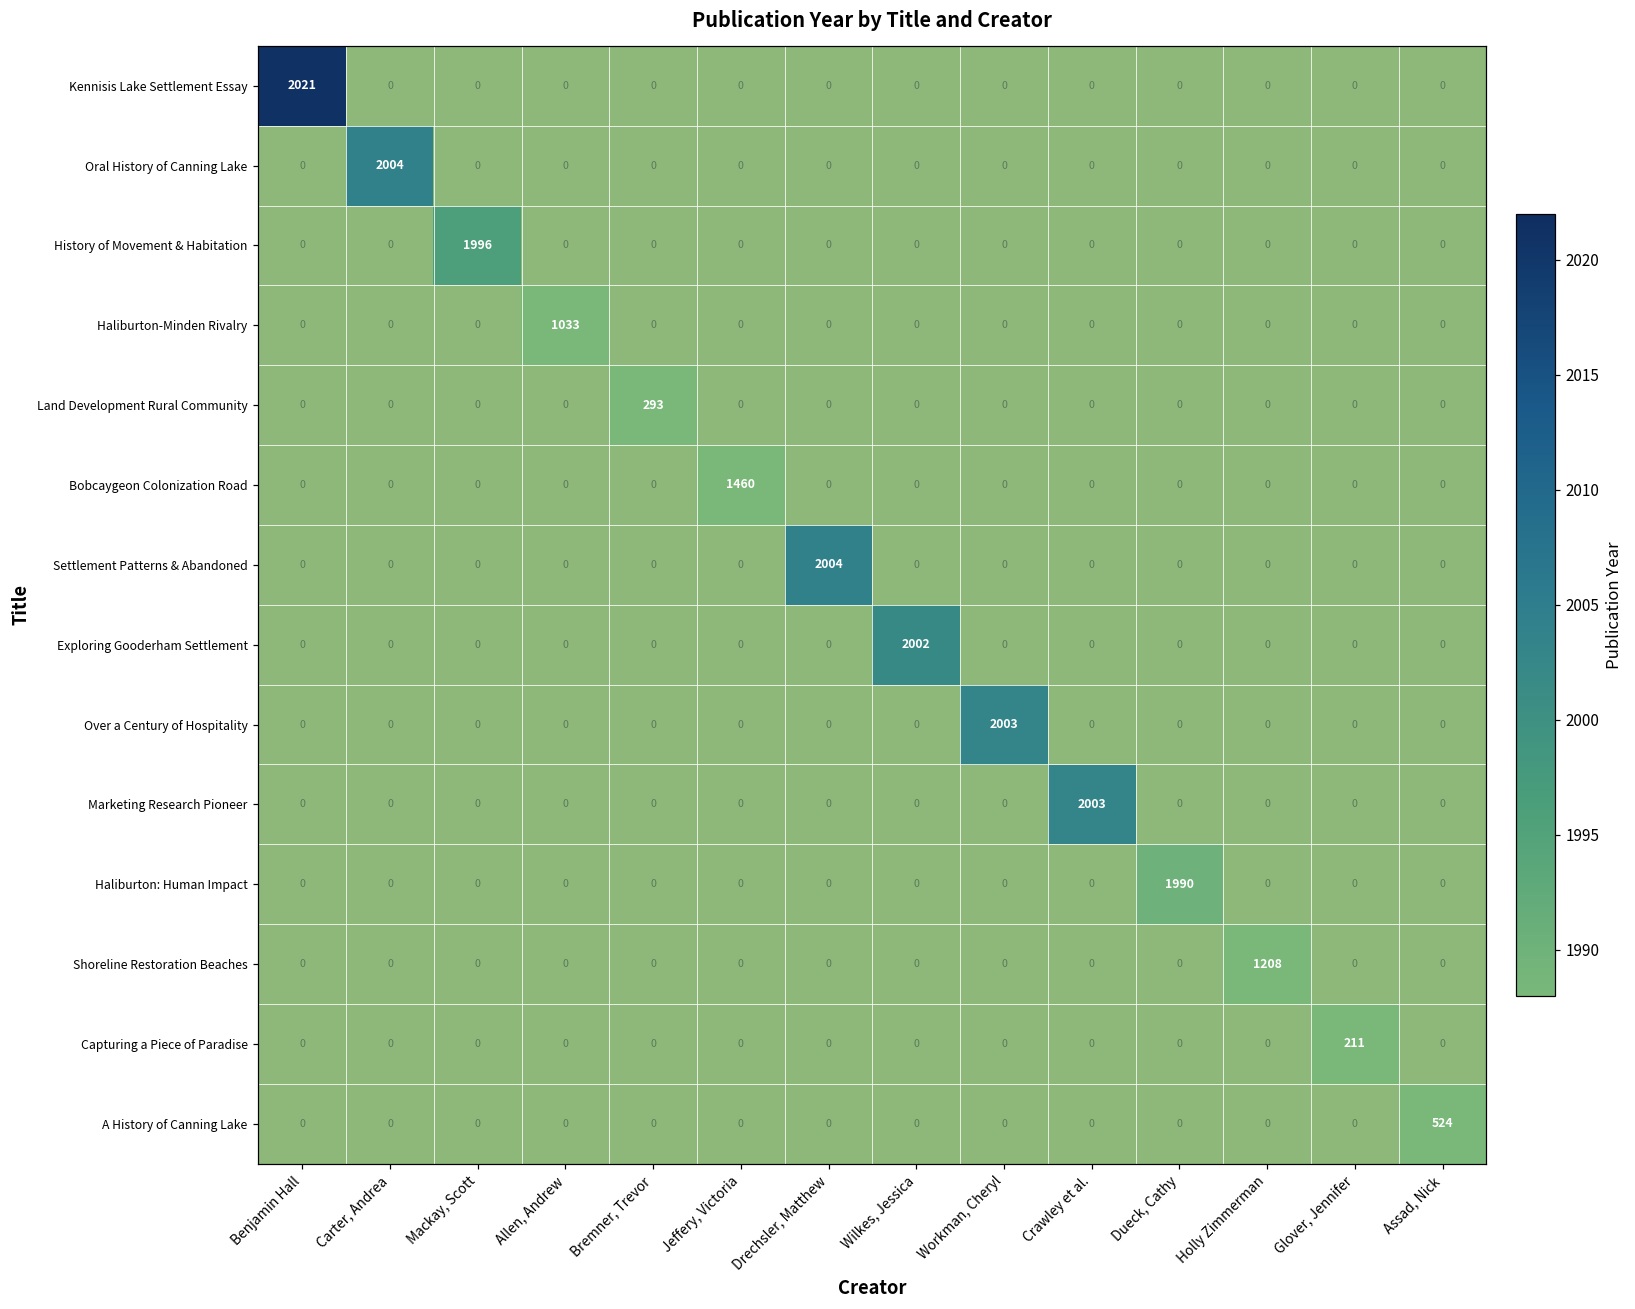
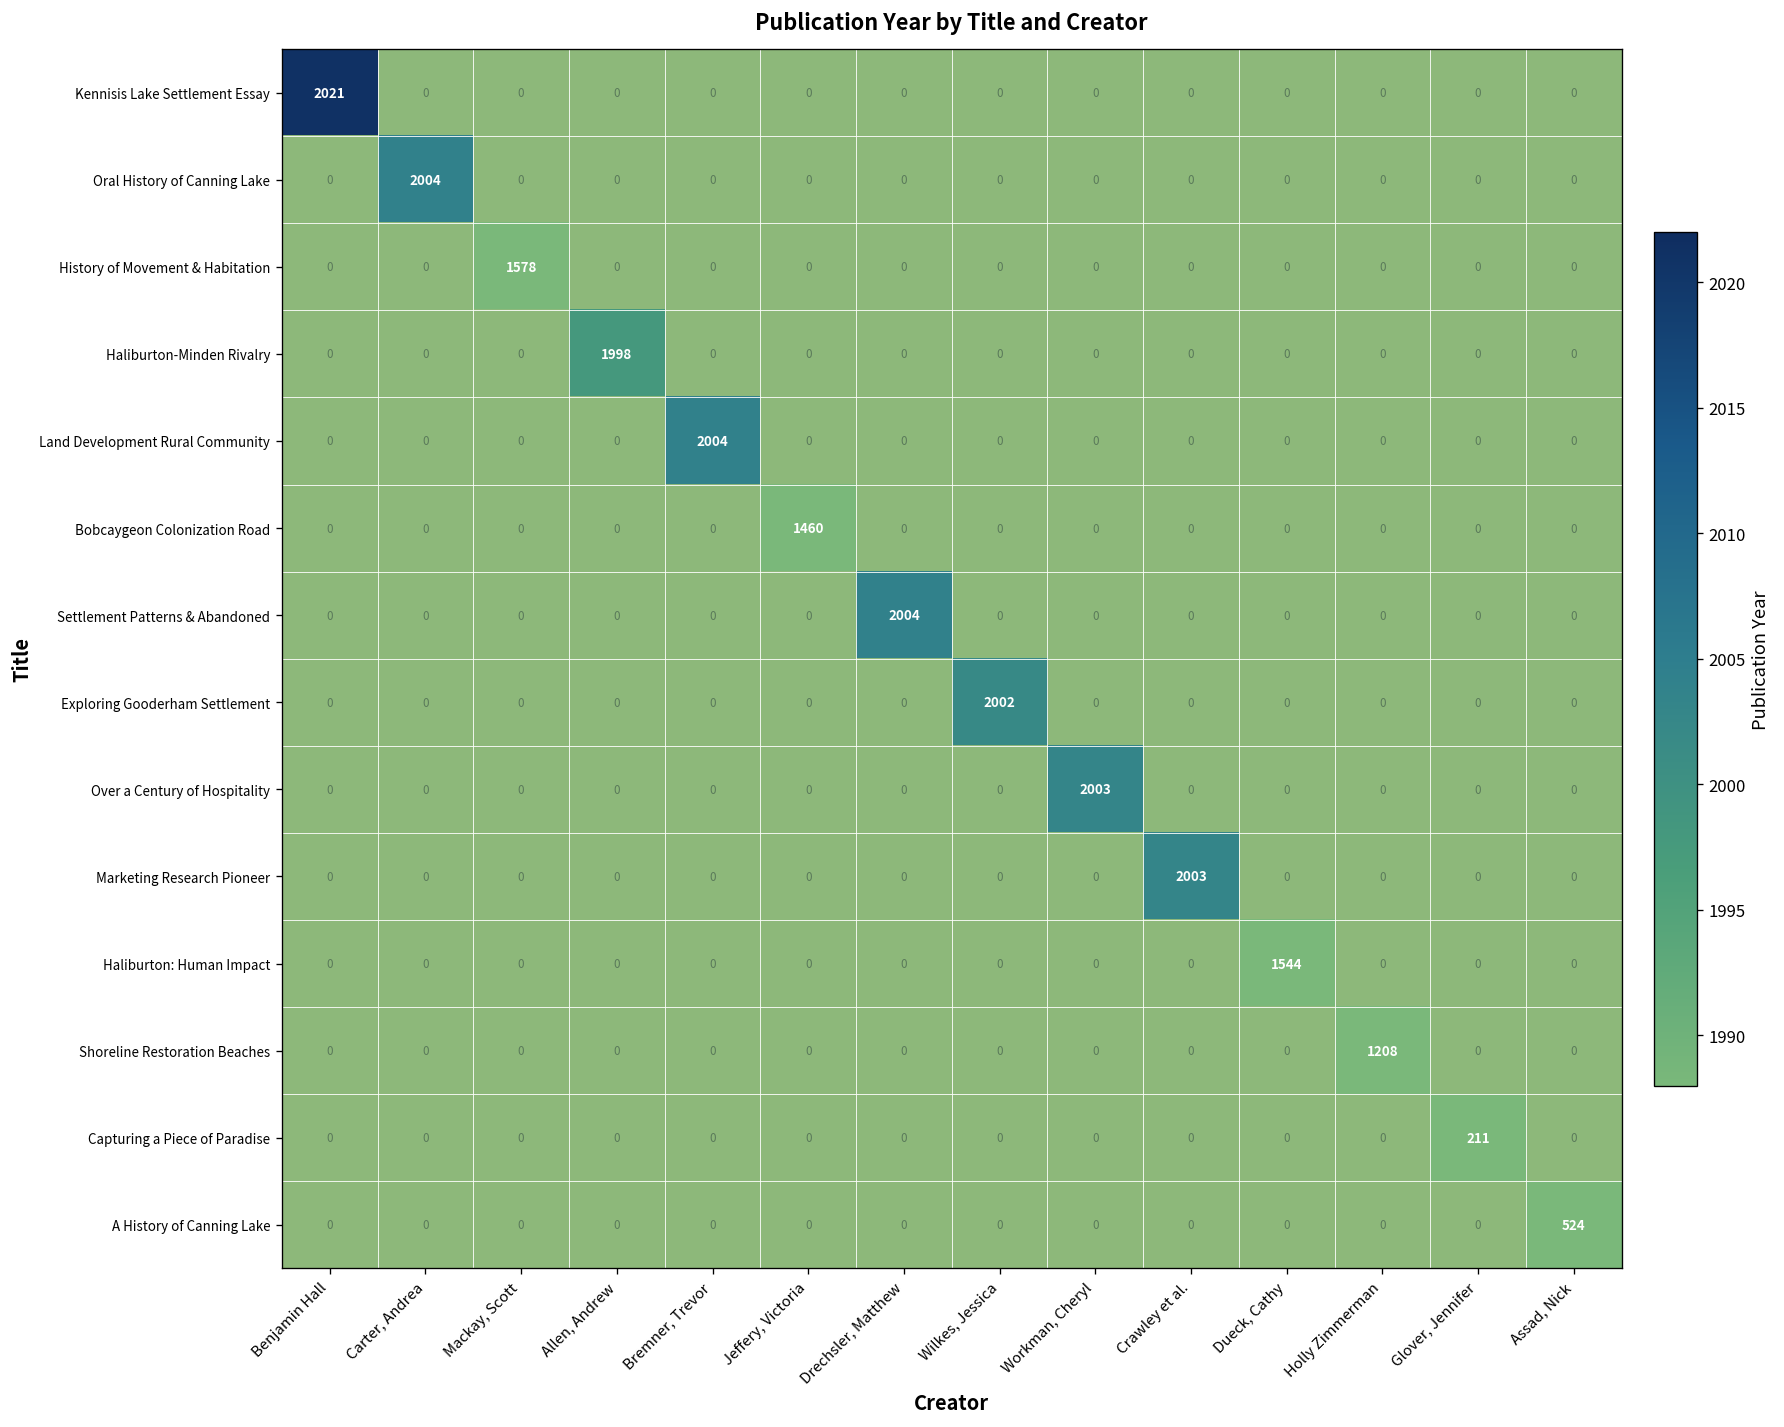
  {
    "Kennisis Lake Settlement Essay": {
      "Benjamin Hall": 2021,
      "Carter, Andrea": 0,
      "Mackay, Scott": 0,
      "Allen, Andrew": 0,
      "Bremner, Trevor": 0,
      "Jeffery, Victoria": 0,
      "Drechsler, Matthew": 0,
      "Wilkes, Jessica": 0,
      "Workman, Cheryl": 0,
      "Crawley et al.": 0,
      "Dueck, Cathy": 0,
      "Holly Zimmerman": 0,
      "Glover, Jennifer": 0,
      "Assad, Nick": 0
    },
    "Oral History of Canning Lake": {
      "Benjamin Hall": 0,
      "Carter, Andrea": 2004,
      "Mackay, Scott": 0,
      "Allen, Andrew": 0,
      "Bremner, Trevor": 0,
      "Jeffery, Victoria": 0,
      "Drechsler, Matthew": 0,
      "Wilkes, Jessica": 0,
      "Workman, Cheryl": 0,
      "Crawley et al.": 0,
      "Dueck, Cathy": 0,
      "Holly Zimmerman": 0,
      "Glover, Jennifer": 0,
      "Assad, Nick": 0
    },
    "History of Movement & Habitation": {
      "Benjamin Hall": 0,
      "Carter, Andrea": 0,
-     "Mackay, Scott": 1996,
+     "Mackay, Scott": 1578,
      "Allen, Andrew": 0,
      "Bremner, Trevor": 0,
      "Jeffery, Victoria": 0,
      "Drechsler, Matthew": 0,
      "Wilkes, Jessica": 0,
      "Workman, Cheryl": 0,
      "Crawley et al.": 0,
      "Dueck, Cathy": 0,
      "Holly Zimmerman": 0,
      "Glover, Jennifer": 0,
      "Assad, Nick": 0
    },
    "Haliburton-Minden Rivalry": {
      "Benjamin Hall": 0,
      "Carter, Andrea": 0,
      "Mackay, Scott": 0,
-     "Allen, Andrew": 1033,
+     "Allen, Andrew": 1998,
      "Bremner, Trevor": 0,
      "Jeffery, Victoria": 0,
      "Drechsler, Matthew": 0,
      "Wilkes, Jessica": 0,
      "Workman, Cheryl": 0,
      "Crawley et al.": 0,
      "Dueck, Cathy": 0,
      "Holly Zimmerman": 0,
      "Glover, Jennifer": 0,
      "Assad, Nick": 0
    },
    "Land Development Rural Community": {
      "Benjamin Hall": 0,
      "Carter, Andrea": 0,
      "Mackay, Scott": 0,
      "Allen, Andrew": 0,
-     "Bremner, Trevor": 293,
+     "Bremner, Trevor": 2004,
      "Jeffery, Victoria": 0,
      "Drechsler, Matthew": 0,
      "Wilkes, Jessica": 0,
      "Workman, Cheryl": 0,
      "Crawley et al.": 0,
      "Dueck, Cathy": 0,
      "Holly Zimmerman": 0,
      "Glover, Jennifer": 0,
      "Assad, Nick": 0
    },
    "Bobcaygeon Colonization Road": {
      "Benjamin Hall": 0,
      "Carter, Andrea": 0,
      "Mackay, Scott": 0,
      "Allen, Andrew": 0,
      "Bremner, Trevor": 0,
      "Jeffery, Victoria": 1460,
      "Drechsler, Matthew": 0,
      "Wilkes, Jessica": 0,
      "Workman, Cheryl": 0,
      "Crawley et al.": 0,
      "Dueck, Cathy": 0,
      "Holly Zimmerman": 0,
      "Glover, Jennifer": 0,
      "Assad, Nick": 0
    },
    "Settlement Patterns & Abandoned": {
      "Benjamin Hall": 0,
      "Carter, Andrea": 0,
      "Mackay, Scott": 0,
      "Allen, Andrew": 0,
      "Bremner, Trevor": 0,
      "Jeffery, Victoria": 0,
      "Drechsler, Matthew": 2004,
      "Wilkes, Jessica": 0,
      "Workman, Cheryl": 0,
      "Crawley et al.": 0,
      "Dueck, Cathy": 0,
      "Holly Zimmerman": 0,
      "Glover, Jennifer": 0,
      "Assad, Nick": 0
    },
    "Exploring Gooderham Settlement": {
      "Benjamin Hall": 0,
      "Carter, Andrea": 0,
      "Mackay, Scott": 0,
      "Allen, Andrew": 0,
      "Bremner, Trevor": 0,
      "Jeffery, Victoria": 0,
      "Drechsler, Matthew": 0,
      "Wilkes, Jessica": 2002,
      "Workman, Cheryl": 0,
      "Crawley et al.": 0,
      "Dueck, Cathy": 0,
      "Holly Zimmerman": 0,
      "Glover, Jennifer": 0,
      "Assad, Nick": 0
    },
    "Over a Century of Hospitality": {
      "Benjamin Hall": 0,
      "Carter, Andrea": 0,
      "Mackay, Scott": 0,
      "Allen, Andrew": 0,
      "Bremner, Trevor": 0,
      "Jeffery, Victoria": 0,
      "Drechsler, Matthew": 0,
      "Wilkes, Jessica": 0,
      "Workman, Cheryl": 2003,
      "Crawley et al.": 0,
      "Dueck, Cathy": 0,
      "Holly Zimmerman": 0,
      "Glover, Jennifer": 0,
      "Assad, Nick": 0
    },
    "Marketing Research Pioneer": {
      "Benjamin Hall": 0,
      "Carter, Andrea": 0,
      "Mackay, Scott": 0,
      "Allen, Andrew": 0,
      "Bremner, Trevor": 0,
      "Jeffery, Victoria": 0,
      "Drechsler, Matthew": 0,
      "Wilkes, Jessica": 0,
      "Workman, Cheryl": 0,
      "Crawley et al.": 2003,
      "Dueck, Cathy": 0,
      "Holly Zimmerman": 0,
      "Glover, Jennifer": 0,
      "Assad, Nick": 0
    },
    "Haliburton: Human Impact": {
      "Benjamin Hall": 0,
      "Carter, Andrea": 0,
      "Mackay, Scott": 0,
      "Allen, Andrew": 0,
      "Bremner, Trevor": 0,
      "Jeffery, Victoria": 0,
      "Drechsler, Matthew": 0,
      "Wilkes, Jessica": 0,
      "Workman, Cheryl": 0,
      "Crawley et al.": 0,
-     "Dueck, Cathy": 1990,
+     "Dueck, Cathy": 1544,
      "Holly Zimmerman": 0,
      "Glover, Jennifer": 0,
      "Assad, Nick": 0
    },
    "Shoreline Restoration Beaches": {
      "Benjamin Hall": 0,
      "Carter, Andrea": 0,
      "Mackay, Scott": 0,
      "Allen, Andrew": 0,
      "Bremner, Trevor": 0,
      "Jeffery, Victoria": 0,
      "Drechsler, Matthew": 0,
      "Wilkes, Jessica": 0,
      "Workman, Cheryl": 0,
      "Crawley et al.": 0,
      "Dueck, Cathy": 0,
      "Holly Zimmerman": 1208,
      "Glover, Jennifer": 0,
      "Assad, Nick": 0
    },
    "Capturing a Piece of Paradise": {
      "Benjamin Hall": 0,
      "Carter, Andrea": 0,
      "Mackay, Scott": 0,
      "Allen, Andrew": 0,
      "Bremner, Trevor": 0,
      "Jeffery, Victoria": 0,
      "Drechsler, Matthew": 0,
      "Wilkes, Jessica": 0,
      "Workman, Cheryl": 0,
      "Crawley et al.": 0,
      "Dueck, Cathy": 0,
      "Holly Zimmerman": 0,
      "Glover, Jennifer": 211,
      "Assad, Nick": 0
    },
    "A History of Canning Lake": {
      "Benjamin Hall": 0,
      "Carter, Andrea": 0,
      "Mackay, Scott": 0,
      "Allen, Andrew": 0,
      "Bremner, Trevor": 0,
      "Jeffery, Victoria": 0,
      "Drechsler, Matthew": 0,
      "Wilkes, Jessica": 0,
      "Workman, Cheryl": 0,
      "Crawley et al.": 0,
      "Dueck, Cathy": 0,
      "Holly Zimmerman": 0,
      "Glover, Jennifer": 0,
      "Assad, Nick": 524
    }
  }
